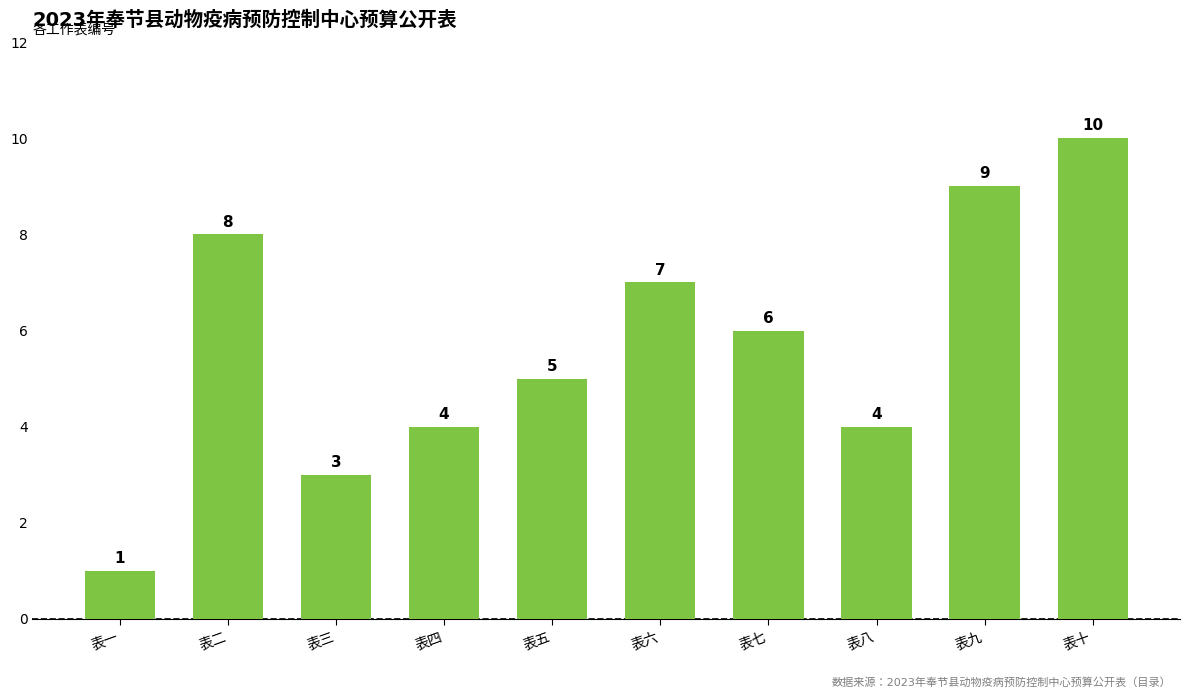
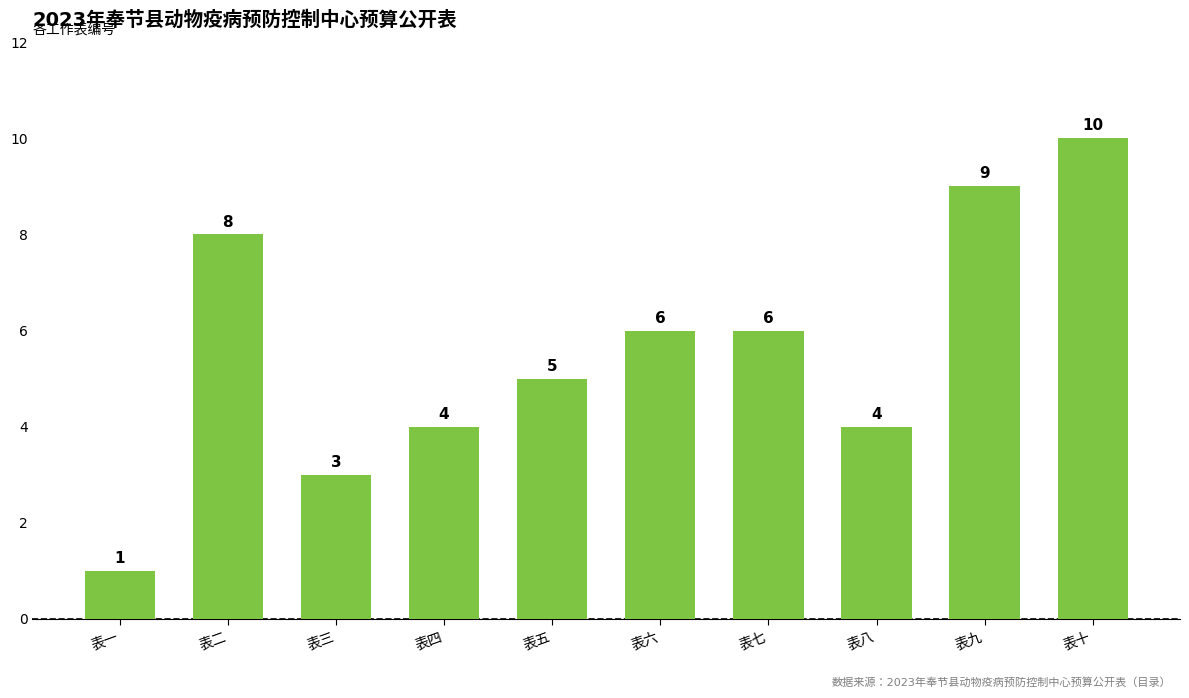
  {
    "表一": 1,
    "表二": 8,
    "表三": 3,
    "表四": 4,
    "表五": 5,
-   "表六": 7,
+   "表六": 6,
    "表七": 6,
    "表八": 4,
    "表九": 9,
    "表十": 10
  }
